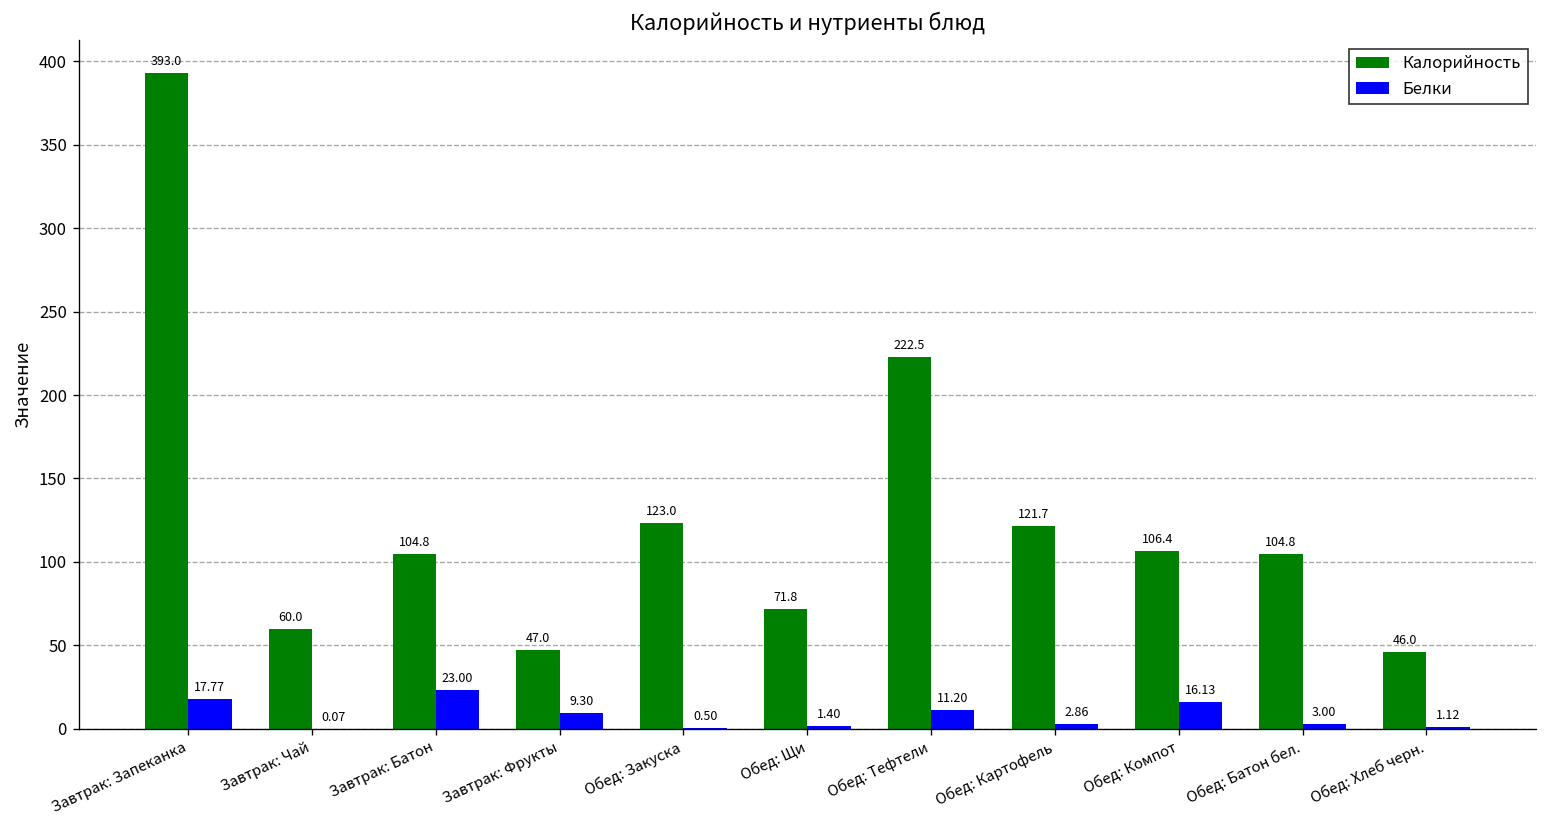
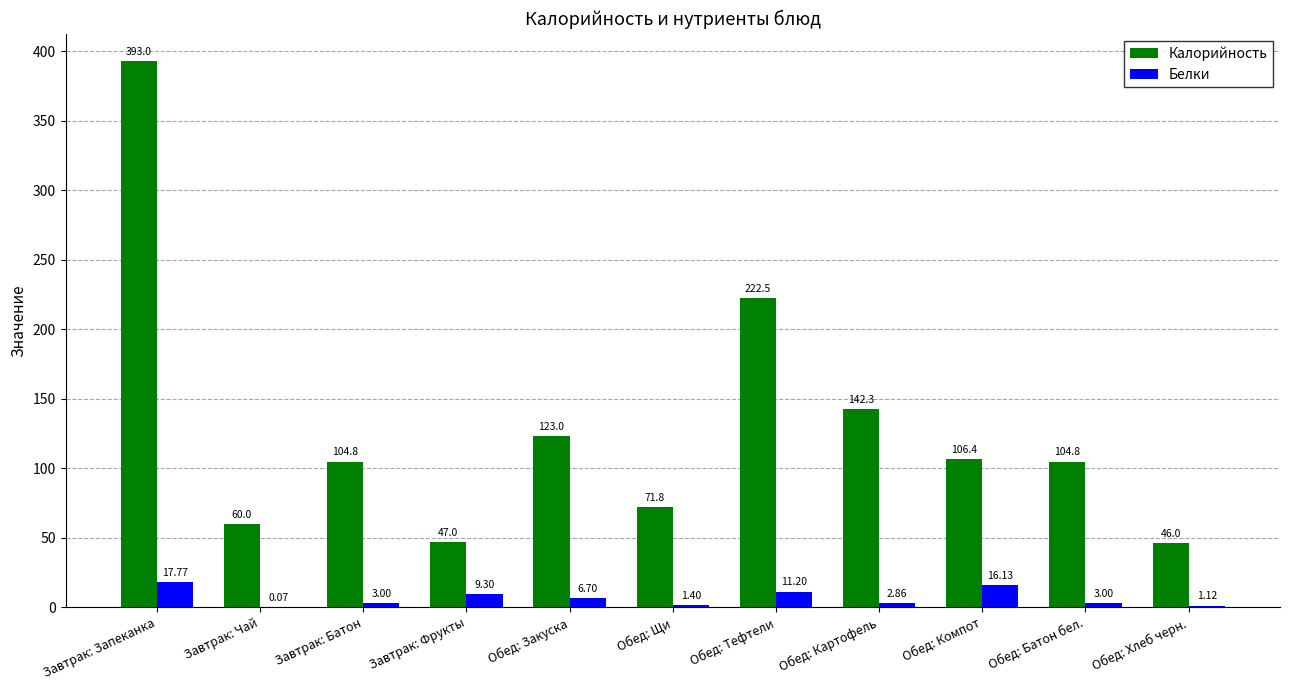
  {
    "Калорийность": {
      "Завтрак: Запеканка": 393.0,
      "Завтрак: Чай": 60.0,
      "Завтрак: Батон": 104.8,
      "Завтрак: Фрукты": 47.0,
      "Обед: Закуска": 123.0,
      "Обед: Щи": 71.8,
      "Обед: Тефтели": 222.5,
-     "Обед: Картофель": 121.7,
+     "Обед: Картофель": 142.3,
      "Обед: Компот": 106.4,
      "Обед: Батон бел.": 104.8,
      "Обед: Хлеб черн.": 46.0
    },
    "Белки": {
      "Завтрак: Запеканка": 17.77,
      "Завтрак: Чай": 0.07,
-     "Завтрак: Батон": 23.00,
+     "Завтрак: Батон": 3.00,
      "Завтрак: Фрукты": 9.30,
-     "Обед: Закуска": 0.50,
+     "Обед: Закуска": 6.70,
      "Обед: Щи": 1.40,
      "Обед: Тефтели": 11.20,
      "Обед: Картофель": 2.86,
      "Обед: Компот": 16.13,
      "Обед: Батон бел.": 3.00,
      "Обед: Хлеб черн.": 1.12
    }
  }
